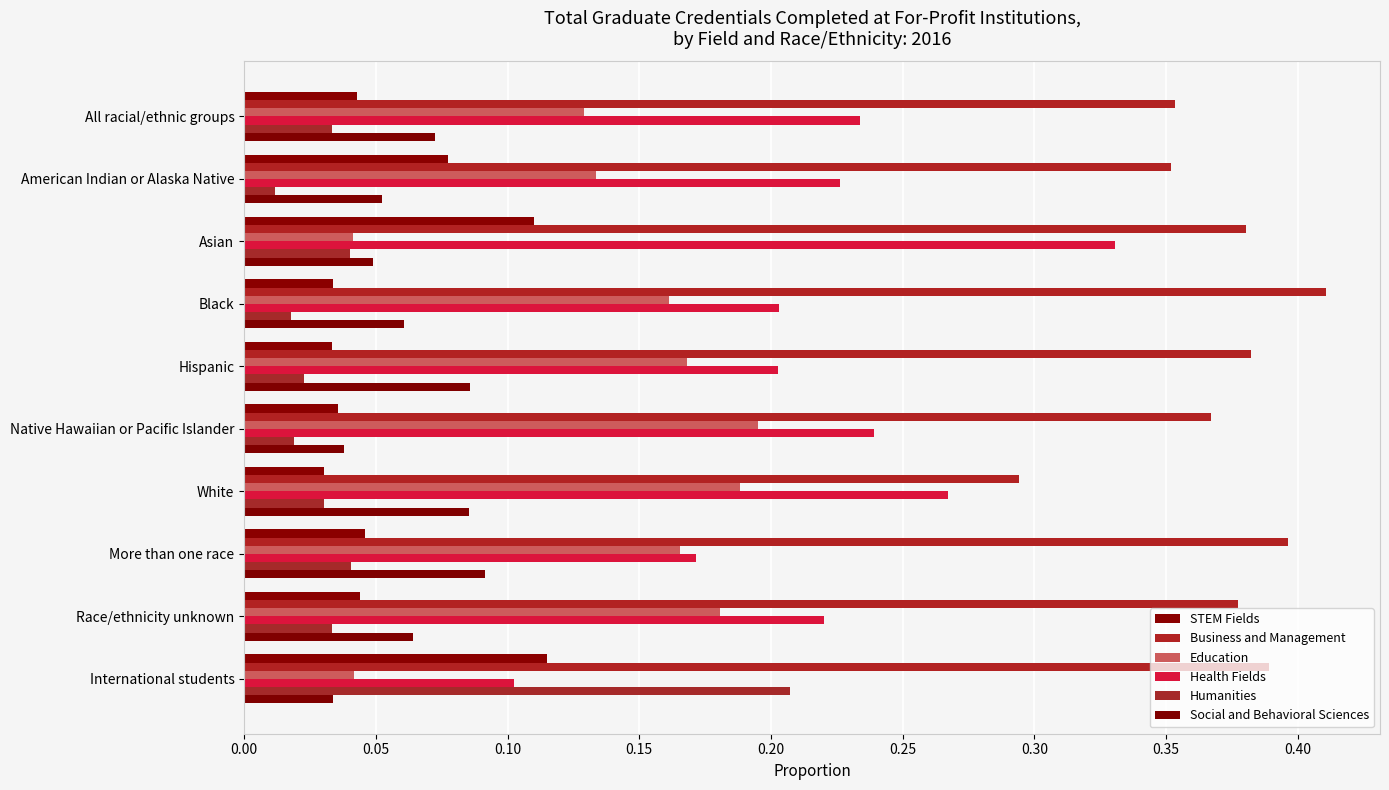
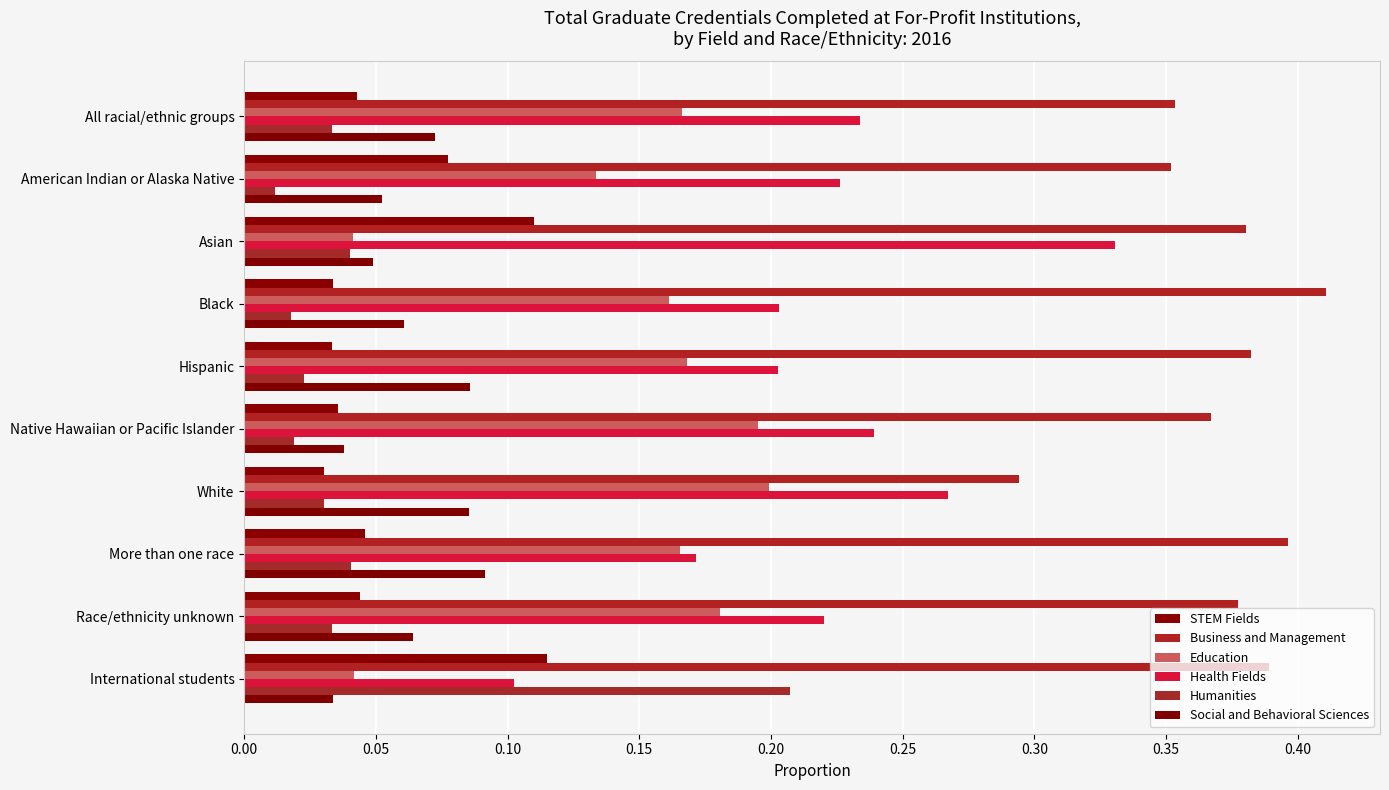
  {
    "Education": {
-     "All racial/ethnic groups": 0.129,
+     "All racial/ethnic groups": 0.166,
      "American Indian or Alaska Native": 0.133,
      "Asian": 0.041,
      "Black": 0.161,
      "Hispanic": 0.168,
      "Native Hawaiian or Pacific Islander": 0.195,
-     "White": 0.188,
+     "White": 0.199,
      "More than one race": 0.165,
      "Race/ethnicity unknown": 0.181,
      "International students": 0.042
    }
  }
